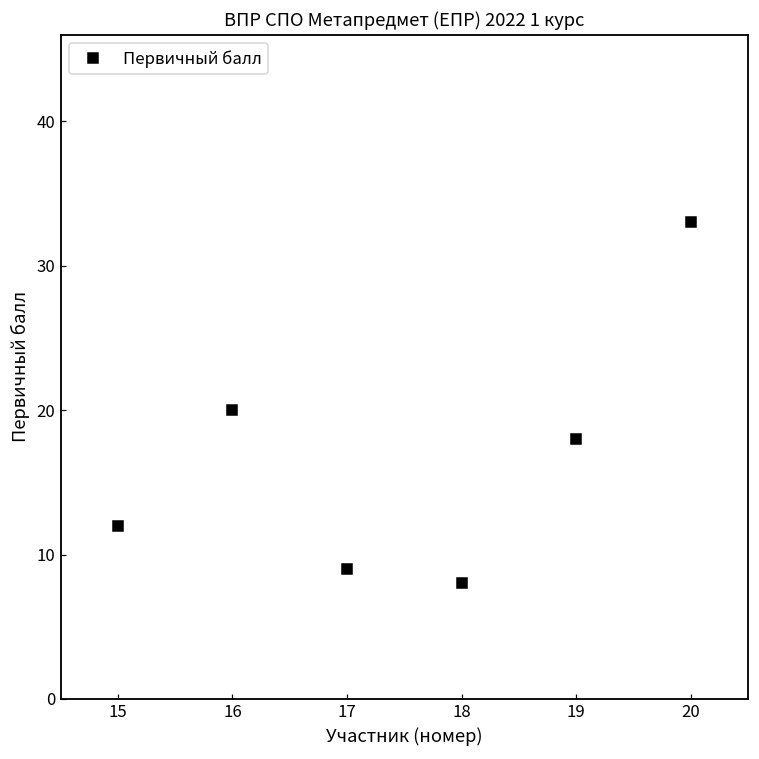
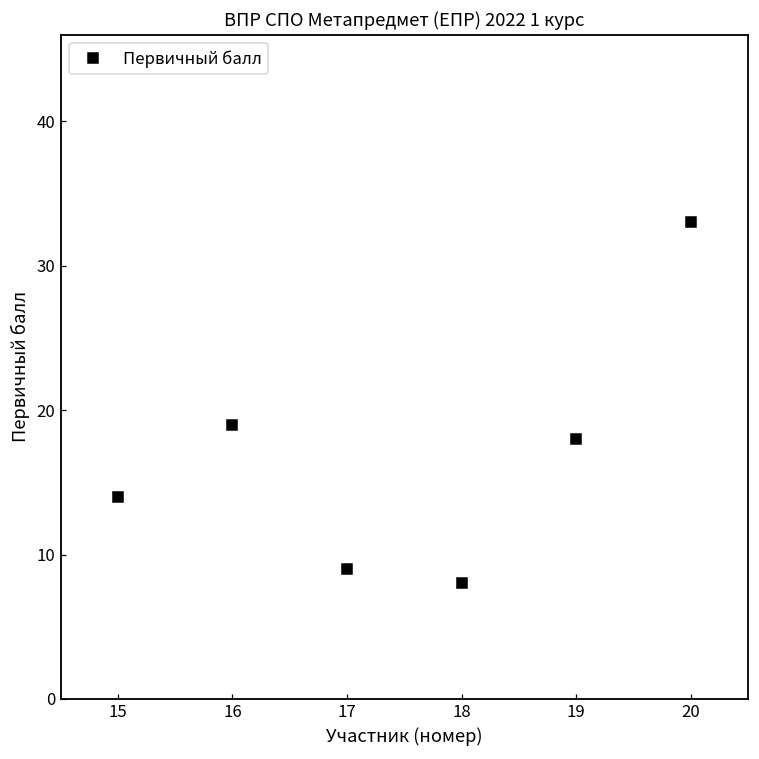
  {
-   "15": 12,
-   "16": 20,
+   "15": 14,
+   "16": 19,
    "17": 9,
    "18": 8,
    "19": 18,
    "20": 33
  }
